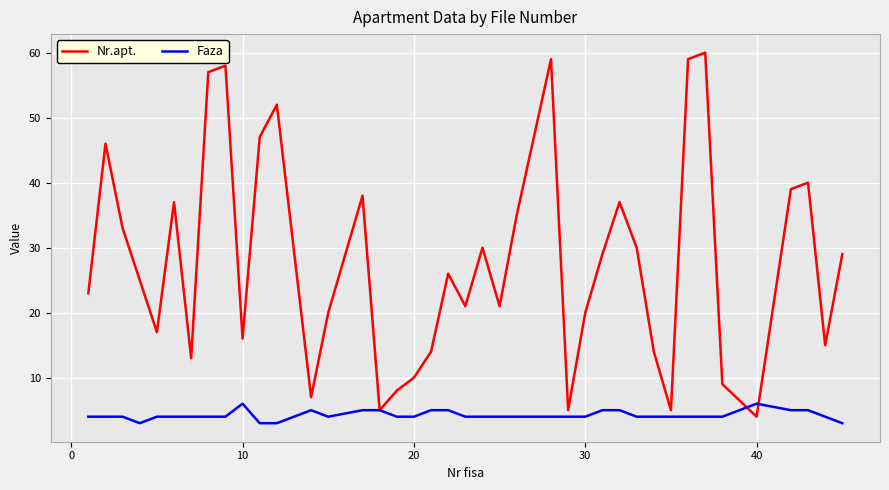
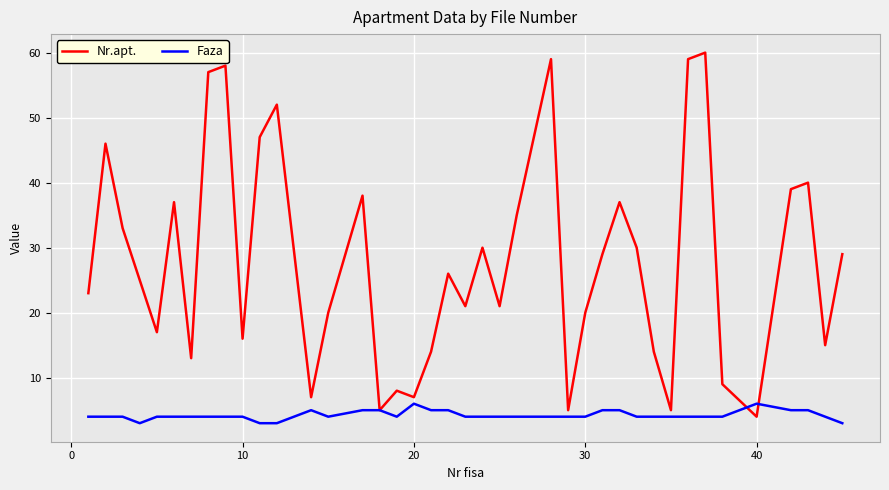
  {
    "Nr.apt.": {
      "10": 16,
-     "20": 10,
+     "20": 7,
      "30": 20,
      "40": 4
    },
    "Faza": {
-     "10": 6,
-     "20": 4,
+     "10": 4,
+     "20": 6,
      "30": 4,
      "40": 6
    }
  }
